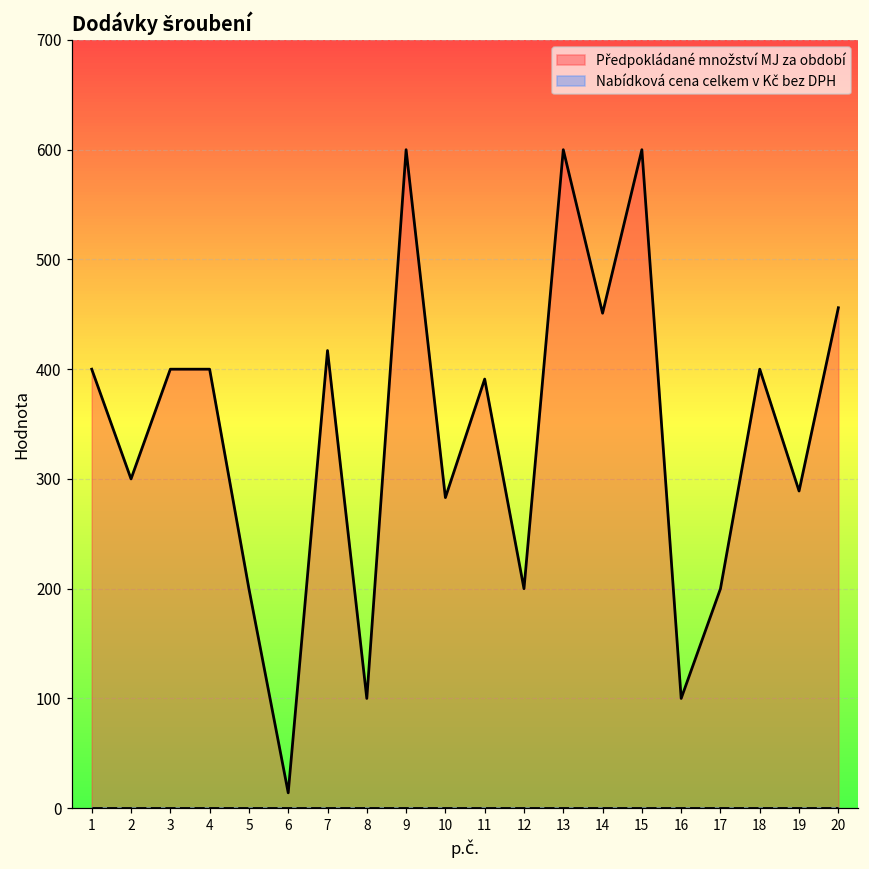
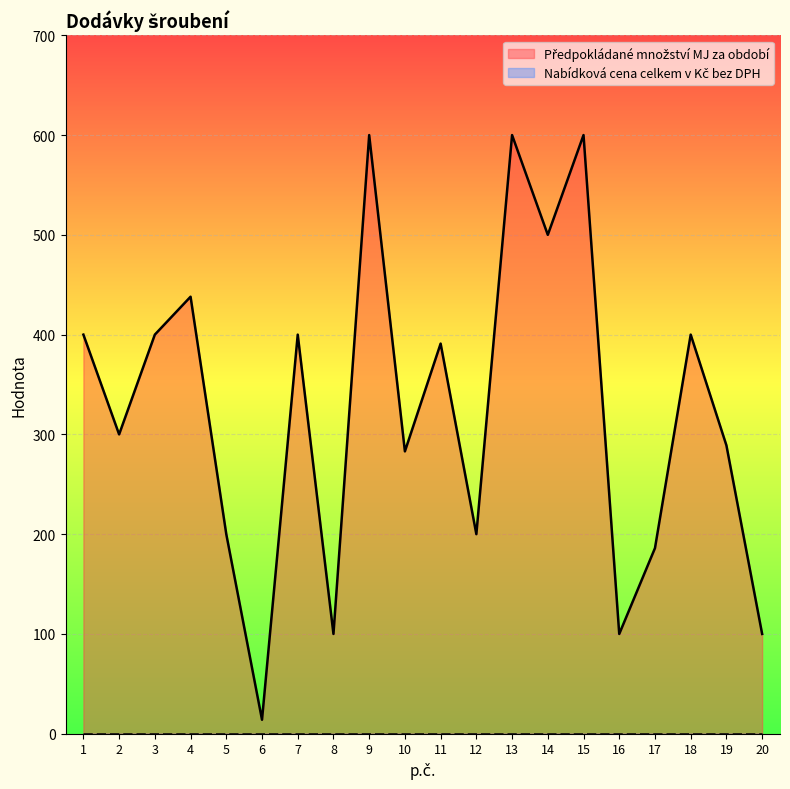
  {
    "Předpokládané množství MJ za období": {
      "1": 400,
      "2": 300,
      "3": 400,
-     "4": 400,
+     "4": 440,
      "5": 200,
      "6": 10,
-     "7": 420,
+     "7": 400,
      "8": 100,
      "9": 600,
      "10": 280,
      "11": 390,
      "12": 200,
      "13": 600,
-     "14": 450,
+     "14": 500,
      "15": 600,
      "16": 100,
-     "17": 200,
+     "17": 190,
      "18": 400,
      "19": 290,
-     "20": 460
+     "20": 100
    },
    "Nabídková cena celkem v Kč bez DPH": {
      "1": 0,
      "2": 0,
      "3": 0,
      "4": 0,
      "5": 0,
      "6": 0,
      "7": 0,
      "8": 0,
      "9": 0,
      "10": 0,
      "11": 0,
      "12": 0,
      "13": 0,
      "14": 0,
      "15": 0,
      "16": 0,
      "17": 0,
      "18": 0,
      "19": 0,
      "20": 0
    }
  }
